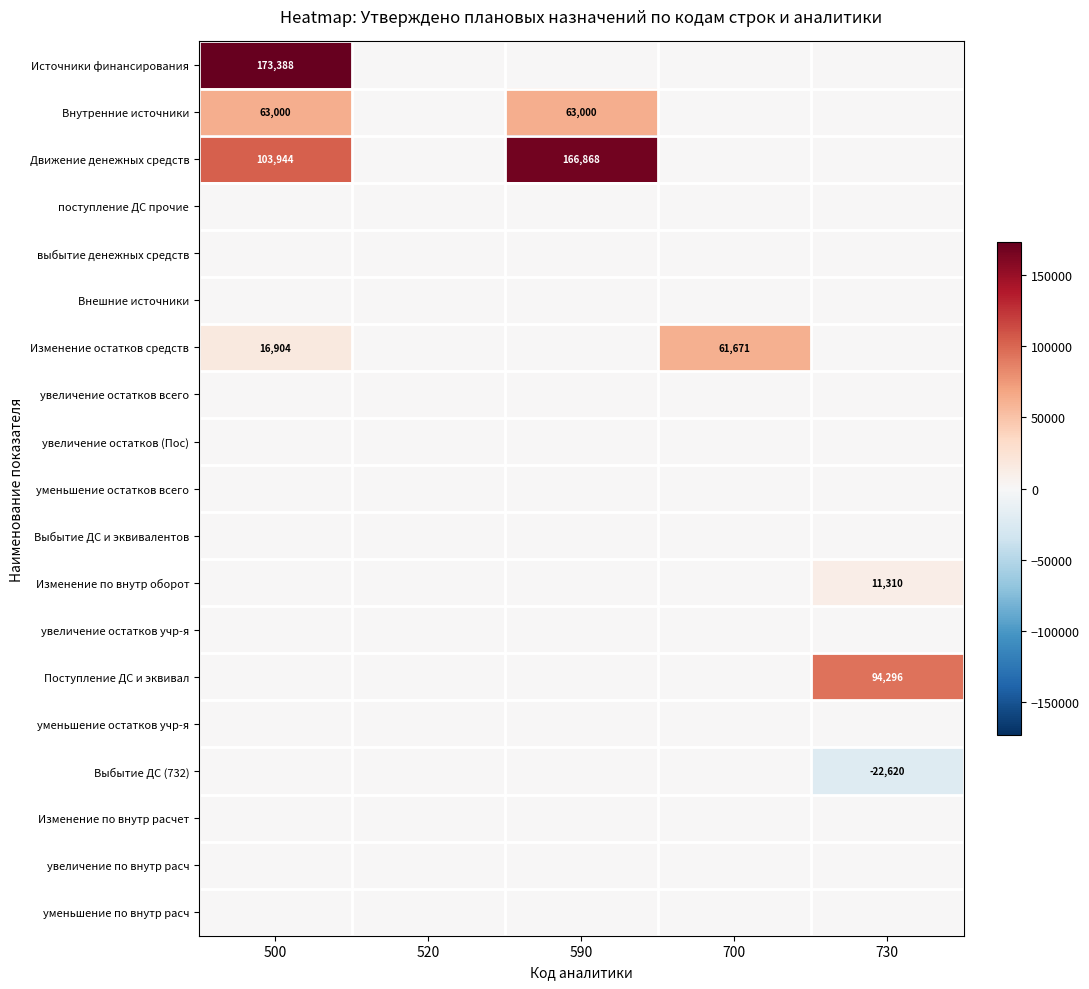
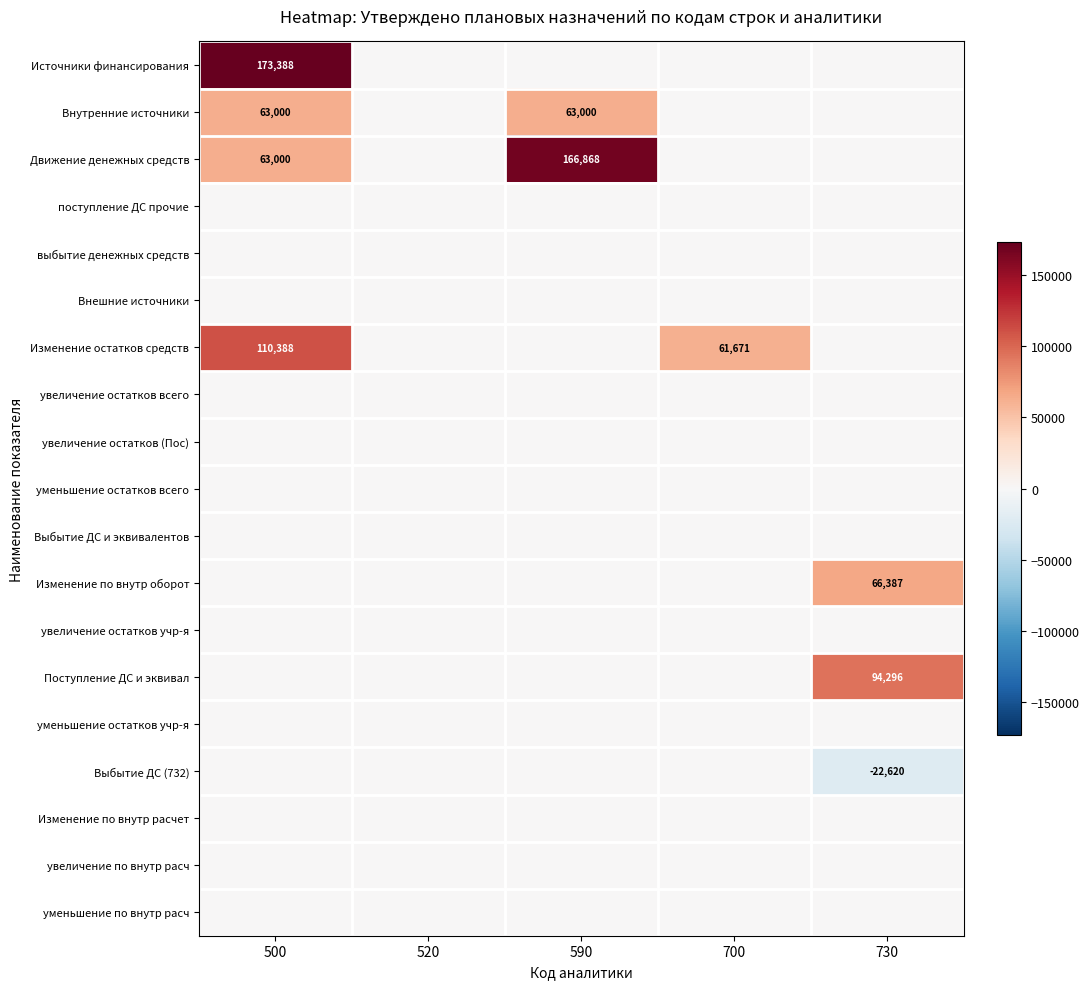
  {
    "Источники финансирования": {
      "500": "173,388"
    },
    "Внутренние источники": {
      "500": "63,000",
      "590": "63,000"
    },
    "Движение денежных средств": {
-     "500": "103,944",
+     "500": "63,000",
      "590": "166,868"
    },
    "Изменение остатков средств": {
-     "500": "16,904",
+     "500": "110,388",
      "700": "61,671"
    },
    "Изменение по внутр оборот": {
-     "730": "11,310"
+     "730": "66,387"
    },
    "Поступление ДС и эквивал": {
      "730": "94,296"
    },
    "Выбытие ДС (732)": {
      "730": "-22,620"
    }
  }
